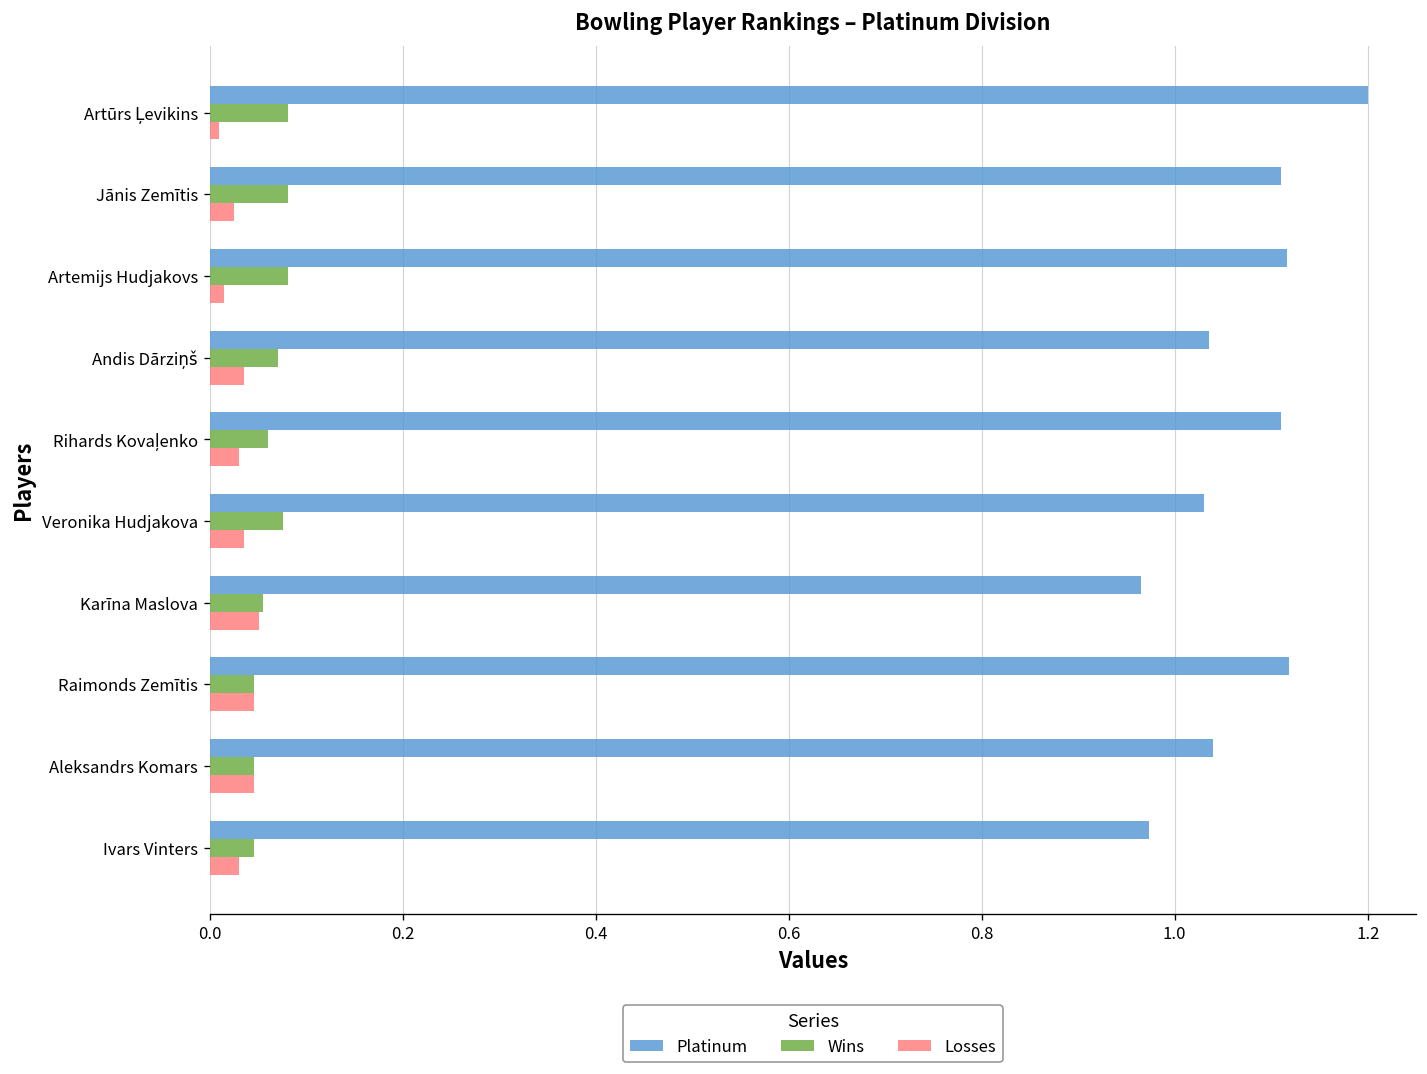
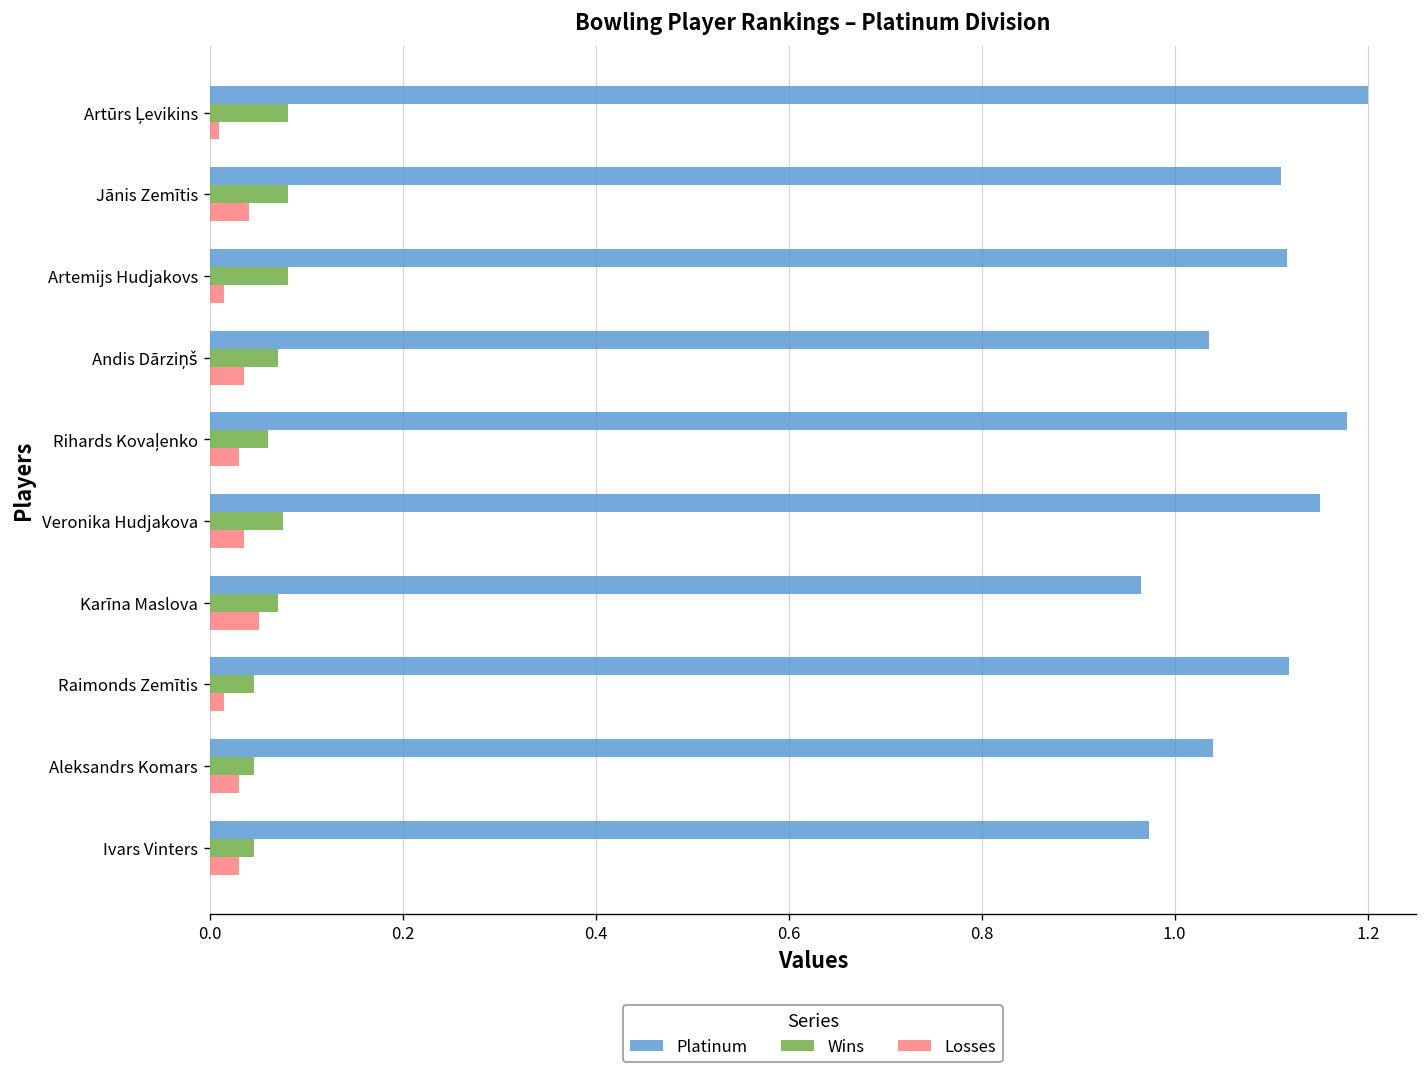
  {
    "Platinum": {
      "Artūrs Ļevikins": 1.20,
      "Jānis Zemītis": 1.11,
      "Artemijs Hudjakovs": 1.12,
      "Andis Dārziņš": 1.04,
-     "Rihards Kovaļenko": 1.11,
-     "Veronika Hudjakova": 1.03,
+     "Rihards Kovaļenko": 1.18,
+     "Veronika Hudjakova": 1.15,
      "Karīna Maslova": 0.97,
      "Raimonds Zemītis": 1.12,
      "Aleksandrs Komars": 1.04,
      "Ivars Vinters": 0.97
    },
    "Wins": {
      "Artūrs Ļevikins": 0.08,
      "Jānis Zemītis": 0.08,
      "Artemijs Hudjakovs": 0.08,
      "Andis Dārziņš": 0.07,
      "Rihards Kovaļenko": 0.06,
      "Veronika Hudjakova": 0.08,
-     "Karīna Maslova": 0.06,
+     "Karīna Maslova": 0.07,
      "Raimonds Zemītis": 0.05,
      "Aleksandrs Komars": 0.05,
      "Ivars Vinters": 0.05
    },
    "Losses": {
      "Artūrs Ļevikins": 0.01,
-     "Jānis Zemītis": 0.03,
+     "Jānis Zemītis": 0.04,
      "Artemijs Hudjakovs": 0.02,
      "Andis Dārziņš": 0.04,
      "Rihards Kovaļenko": 0.03,
      "Veronika Hudjakova": 0.04,
      "Karīna Maslova": 0.05,
-     "Raimonds Zemītis": 0.05,
-     "Aleksandrs Komars": 0.05,
+     "Raimonds Zemītis": 0.02,
+     "Aleksandrs Komars": 0.03,
      "Ivars Vinters": 0.03
    }
  }
